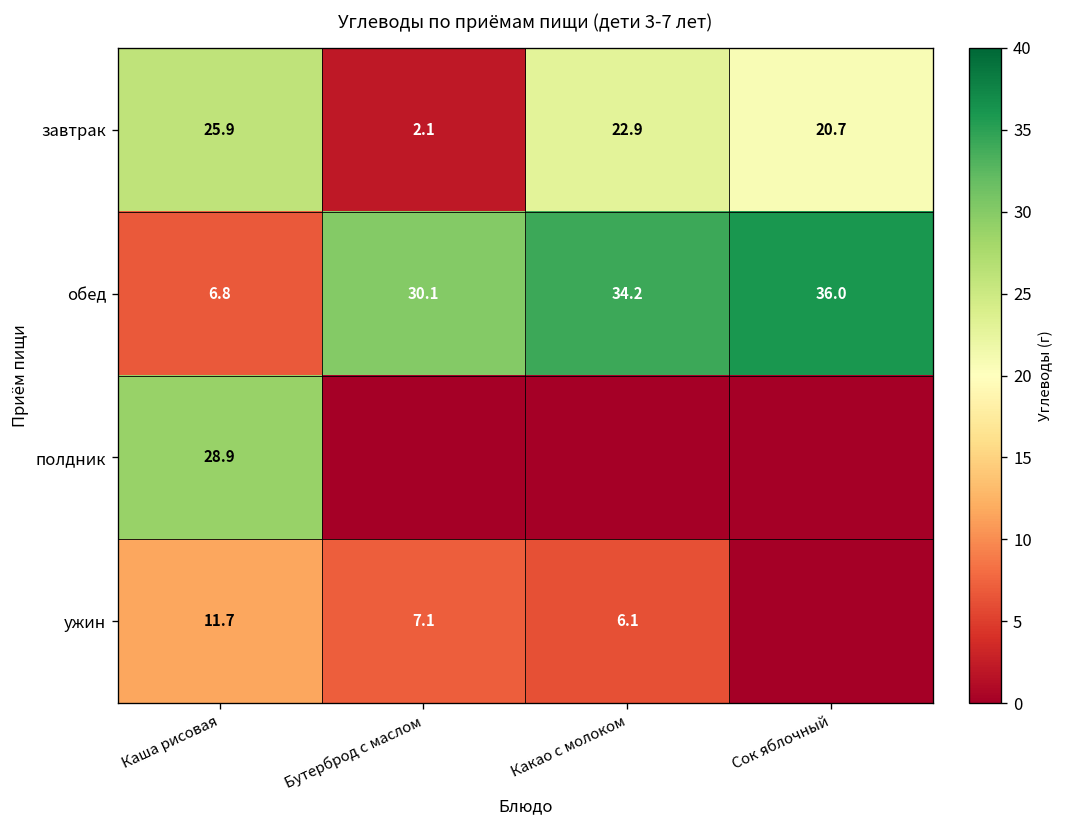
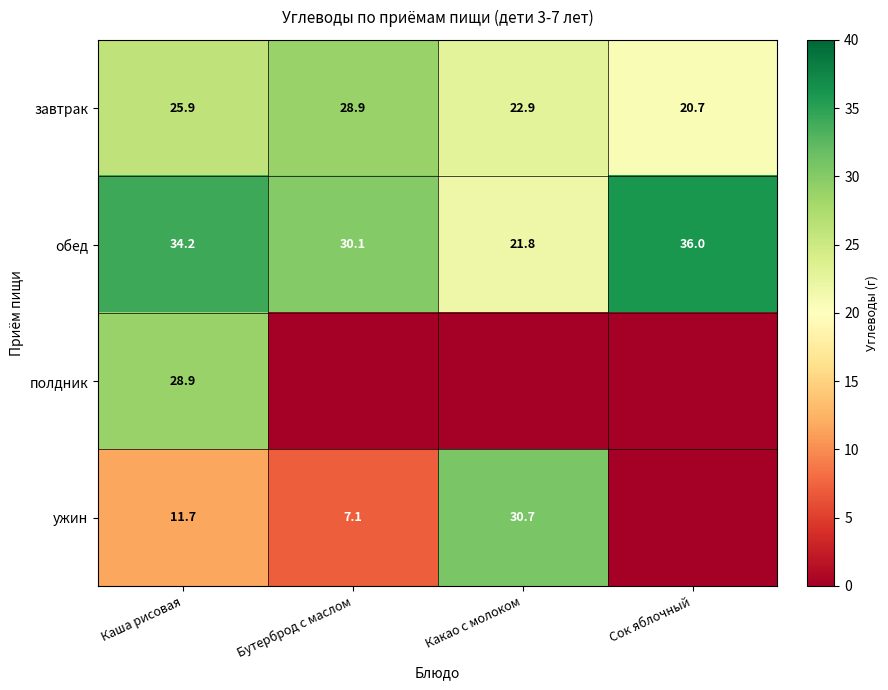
  {
    "завтрак": {
      "Каша рисовая": 25.9,
-     "Бутерброд с маслом": 2.1,
+     "Бутерброд с маслом": 28.9,
      "Какао с молоком": 22.9,
      "Сок яблочный": 20.7
    },
    "обед": {
-     "Каша рисовая": 6.8,
+     "Каша рисовая": 34.2,
      "Бутерброд с маслом": 30.1,
-     "Какао с молоком": 34.2,
+     "Какао с молоком": 21.8,
      "Сок яблочный": 36.0
    },
    "полдник": {
      "Каша рисовая": 28.9
    },
    "ужин": {
      "Каша рисовая": 11.7,
      "Бутерброд с маслом": 7.1,
-     "Какао с молоком": 6.1
+     "Какао с молоком": 30.7
    }
  }
